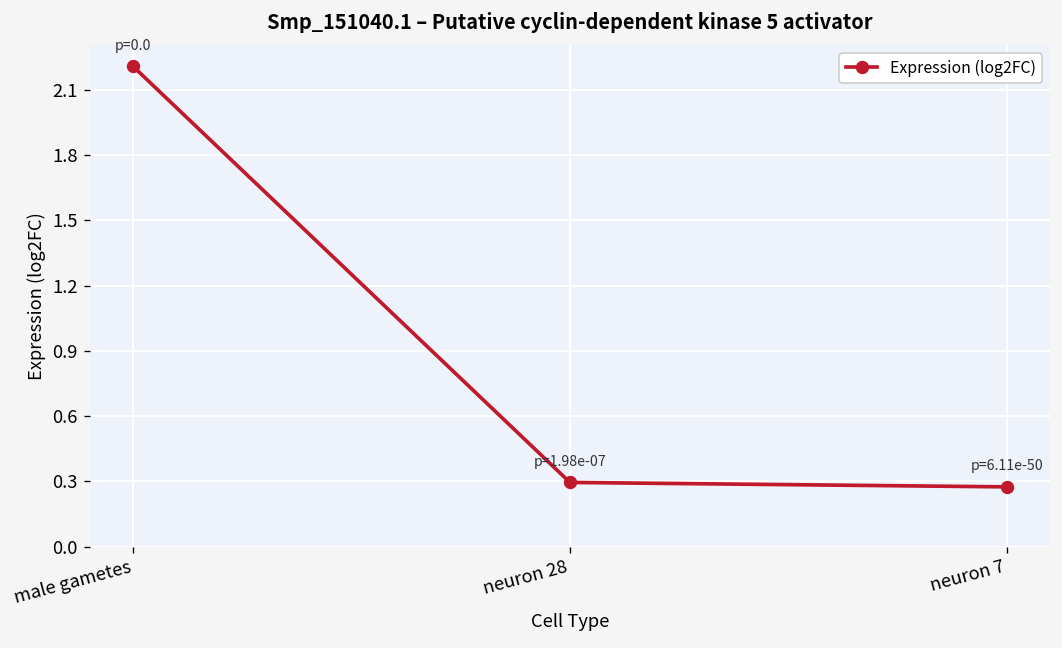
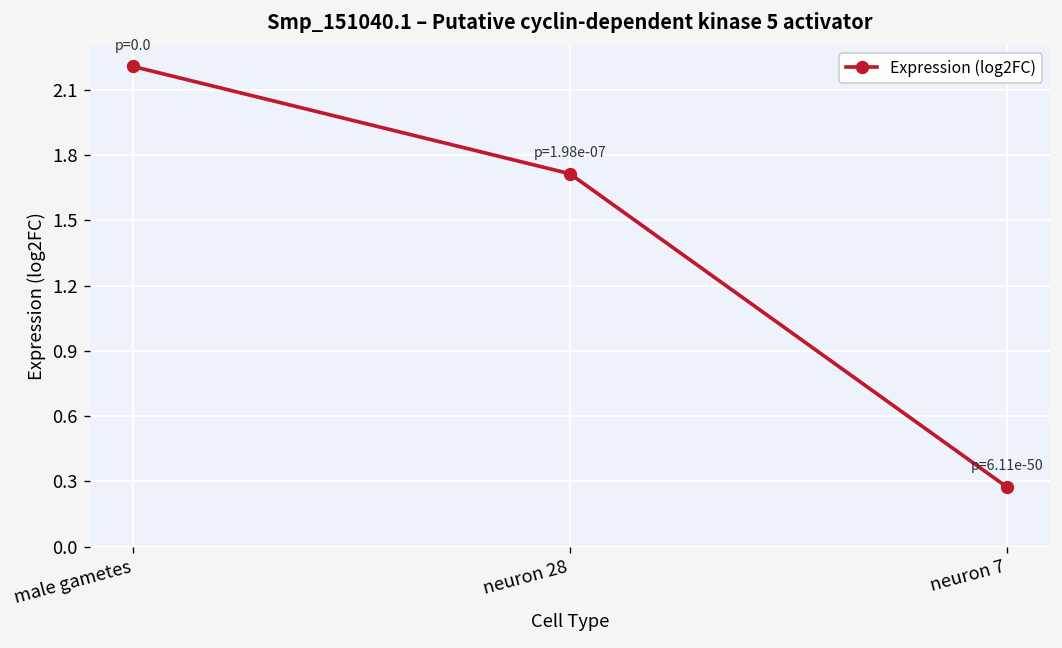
  {
-   "neuron 28": 0.29
+   "neuron 28": 1.71
  }
